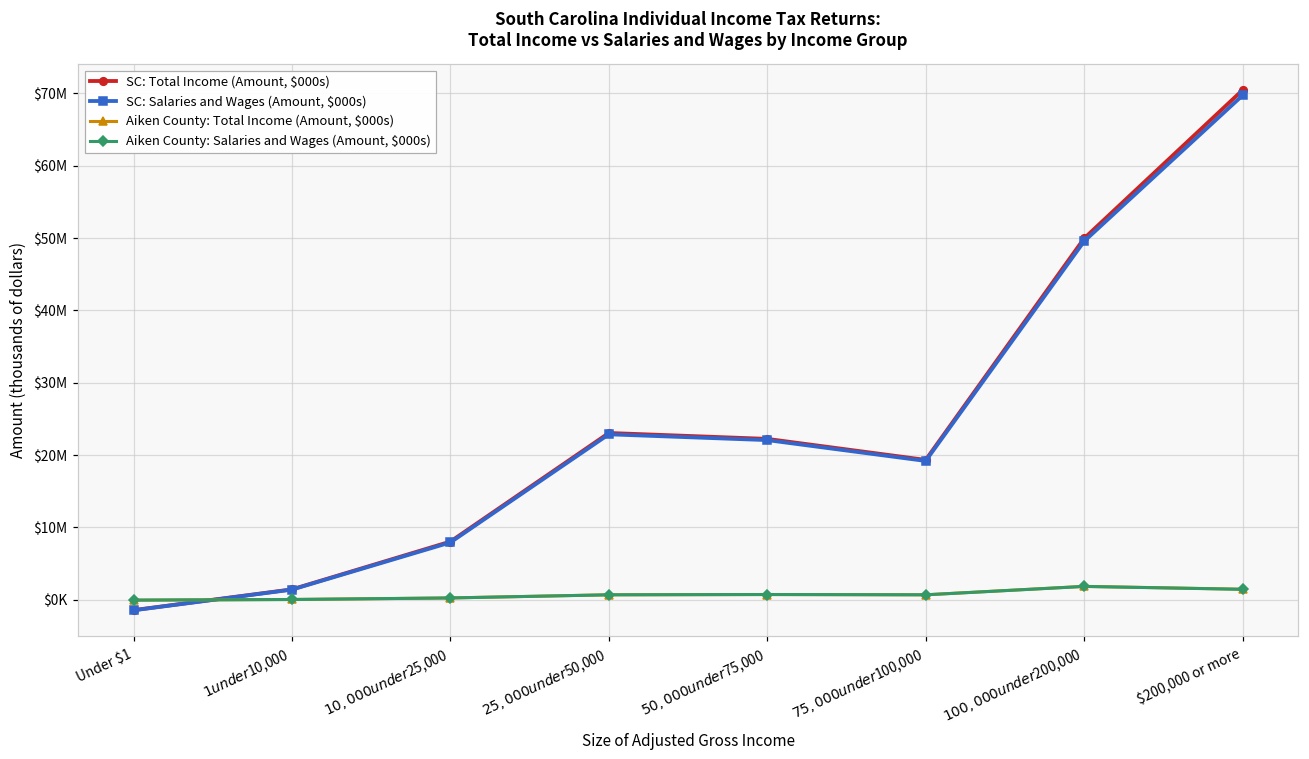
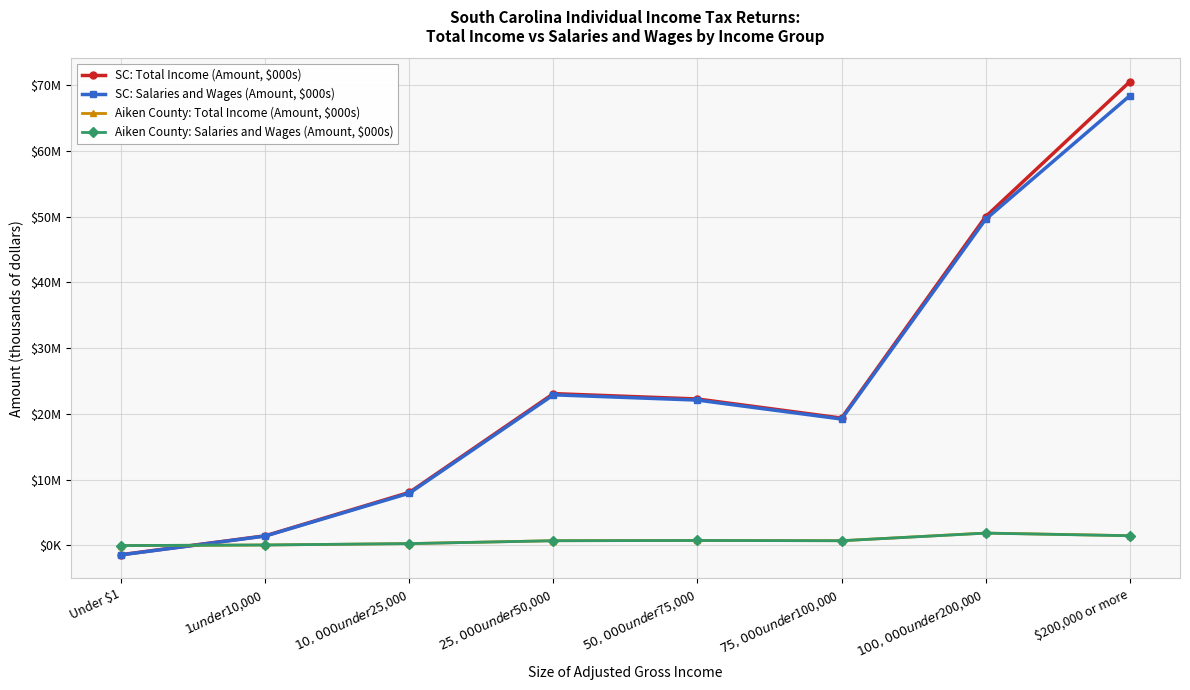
  {
    "SC: Total Income (Amount, $000s)": {
      "$200,000 or more": "$70000000"
    },
    "SC: Salaries and Wages (Amount, $000s)": {
-     "$200,000 or more": "$70000000"
+     "$200,000 or more": "$68000000"
    },
    "Aiken County: Salaries and Wages (Amount, $000s)": {
      "Under $1": "$0",
      "$200,000 or more": "$1000000"
    }
  }
